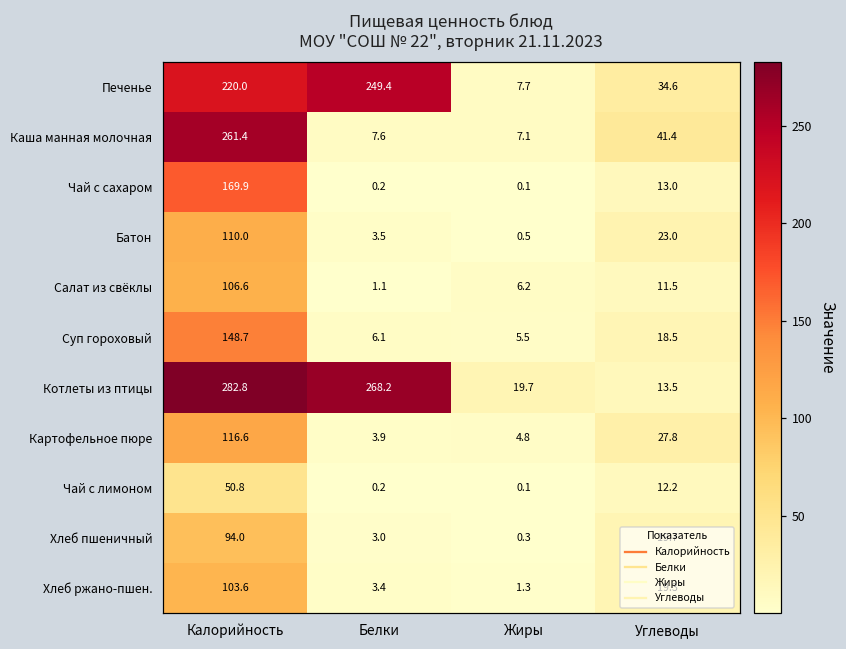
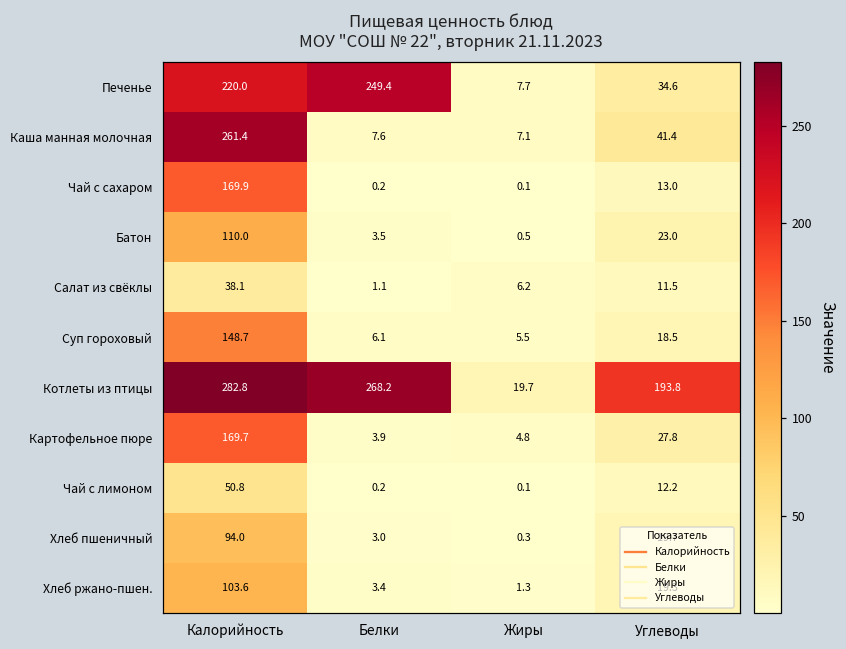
  {
    "Печенье": {
      "Калорийность": 220.0,
      "Белки": 249.4,
      "Жиры": 7.7,
      "Углеводы": 34.6
    },
    "Каша манная молочная": {
      "Калорийность": 261.4,
      "Белки": 7.6,
      "Жиры": 7.1,
      "Углеводы": 41.4
    },
    "Чай с сахаром": {
      "Калорийность": 169.9,
      "Белки": 0.2,
      "Жиры": 0.1,
      "Углеводы": 13.0
    },
    "Батон": {
      "Калорийность": 110.0,
      "Белки": 3.5,
      "Жиры": 0.5,
      "Углеводы": 23.0
    },
    "Салат из свёклы": {
-     "Калорийность": 106.6,
+     "Калорийность": 38.1,
      "Белки": 1.1,
      "Жиры": 6.2,
      "Углеводы": 11.5
    },
    "Суп гороховый": {
      "Калорийность": 148.7,
      "Белки": 6.1,
      "Жиры": 5.5,
      "Углеводы": 18.5
    },
    "Котлеты из птицы": {
      "Калорийность": 282.8,
      "Белки": 268.2,
      "Жиры": 19.7,
-     "Углеводы": 13.5
+     "Углеводы": 193.8
    },
    "Картофельное пюре": {
-     "Калорийность": 116.6,
+     "Калорийность": 169.7,
      "Белки": 3.9,
      "Жиры": 4.8,
      "Углеводы": 27.8
    },
    "Чай с лимоном": {
      "Калорийность": 50.8,
      "Белки": 0.2,
      "Жиры": 0.1,
      "Углеводы": 12.2
    },
    "Хлеб пшеничный": {
      "Калорийность": 94.0,
      "Белки": 3.0,
      "Жиры": 0.3
    },
    "Хлеб ржано-пшен.": {
      "Калорийность": 103.6,
      "Белки": 3.4,
      "Жиры": 1.3
    }
  }
